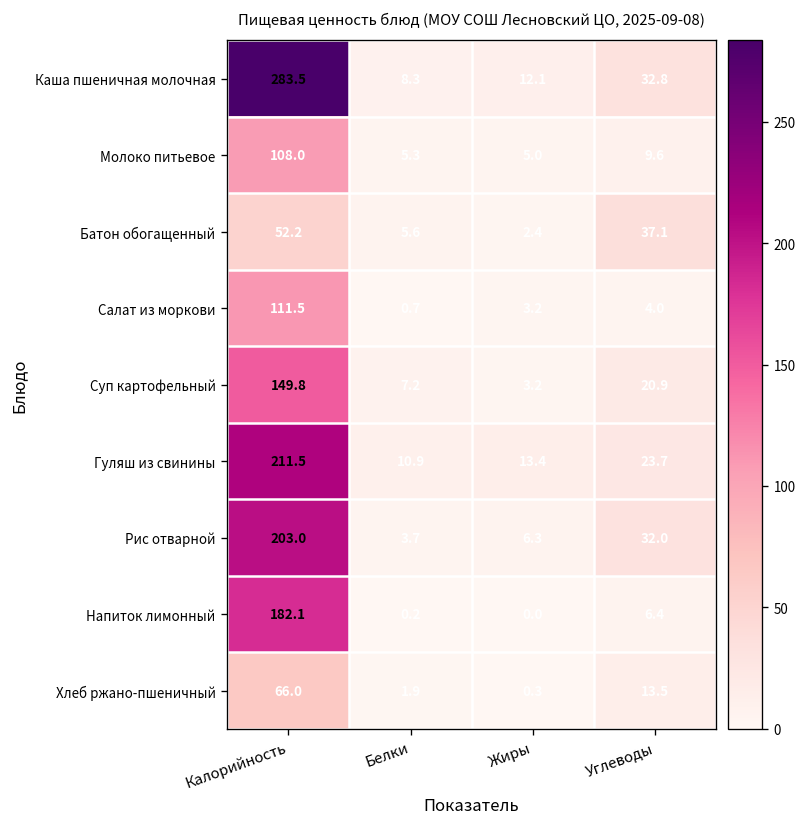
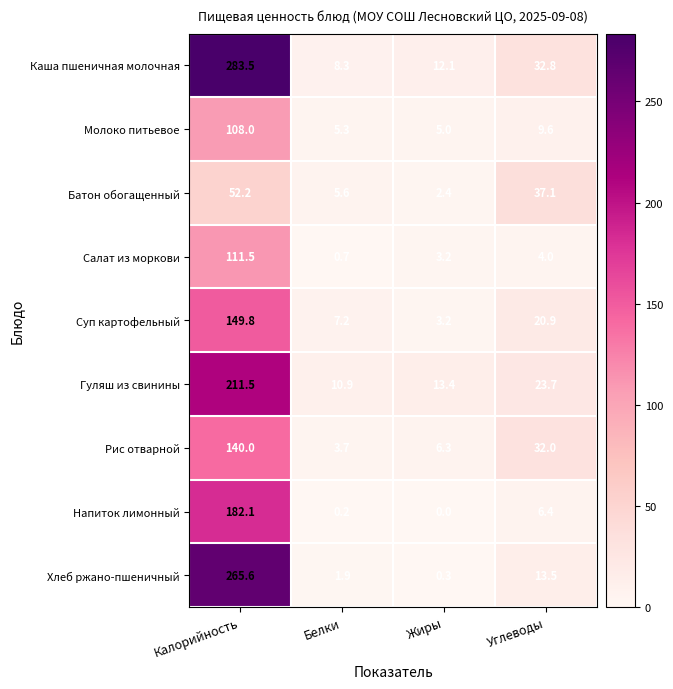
  {
    "Каша пшеничная молочная": {
      "Калорийность": 283.5
    },
    "Молоко питьевое": {
      "Калорийность": 108.0
    },
    "Батон обогащенный": {
      "Калорийность": 52.2
    },
    "Салат из моркови": {
      "Калорийность": 111.5
    },
    "Суп картофельный": {
      "Калорийность": 149.8
    },
    "Гуляш из свинины": {
      "Калорийность": 211.5
    },
    "Рис отварной": {
-     "Калорийность": 203.0
+     "Калорийность": 140.0
    },
    "Напиток лимонный": {
      "Калорийность": 182.1
    },
    "Хлеб ржано-пшеничный": {
-     "Калорийность": 66.0
+     "Калорийность": 265.6
    }
  }
